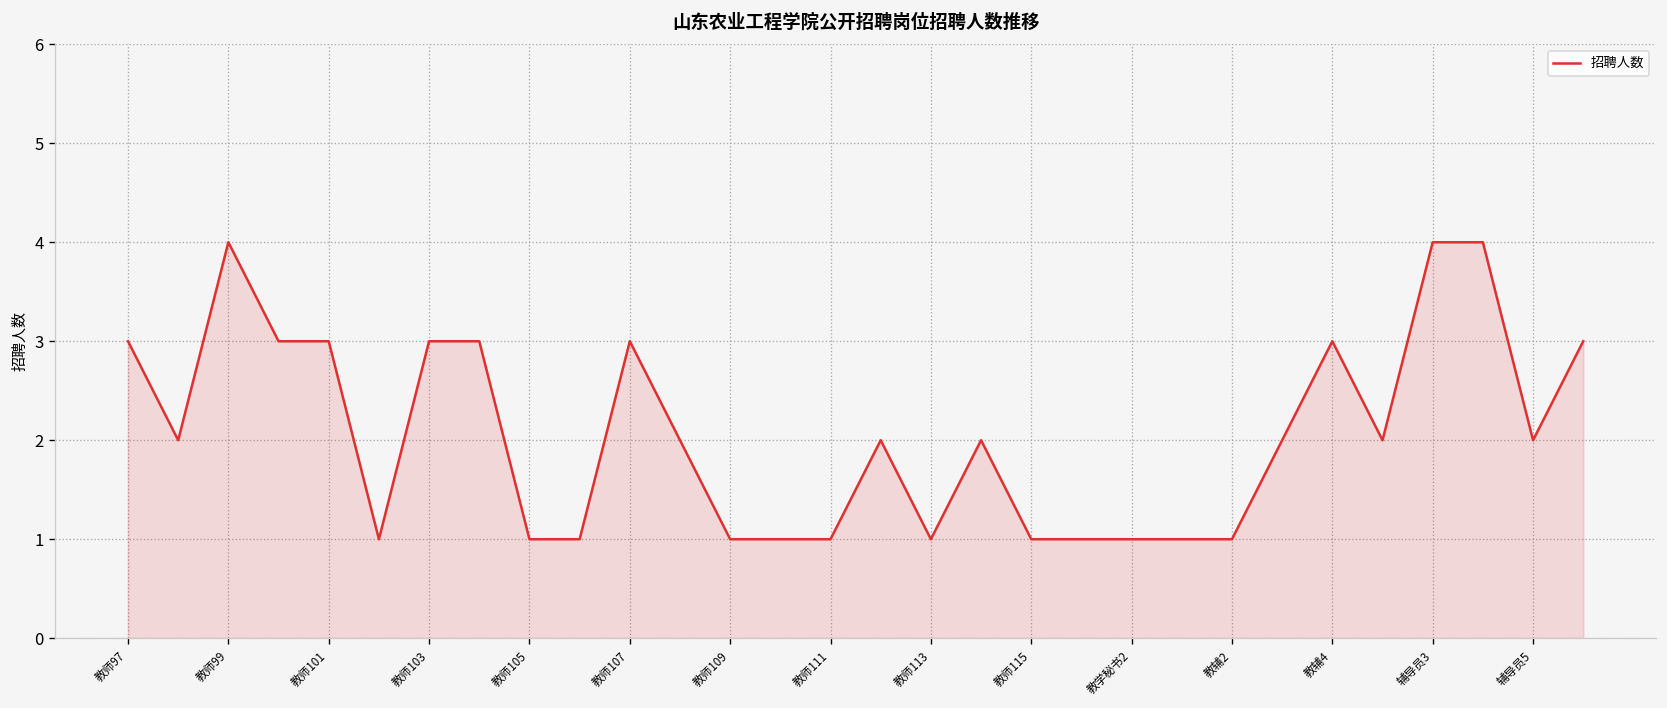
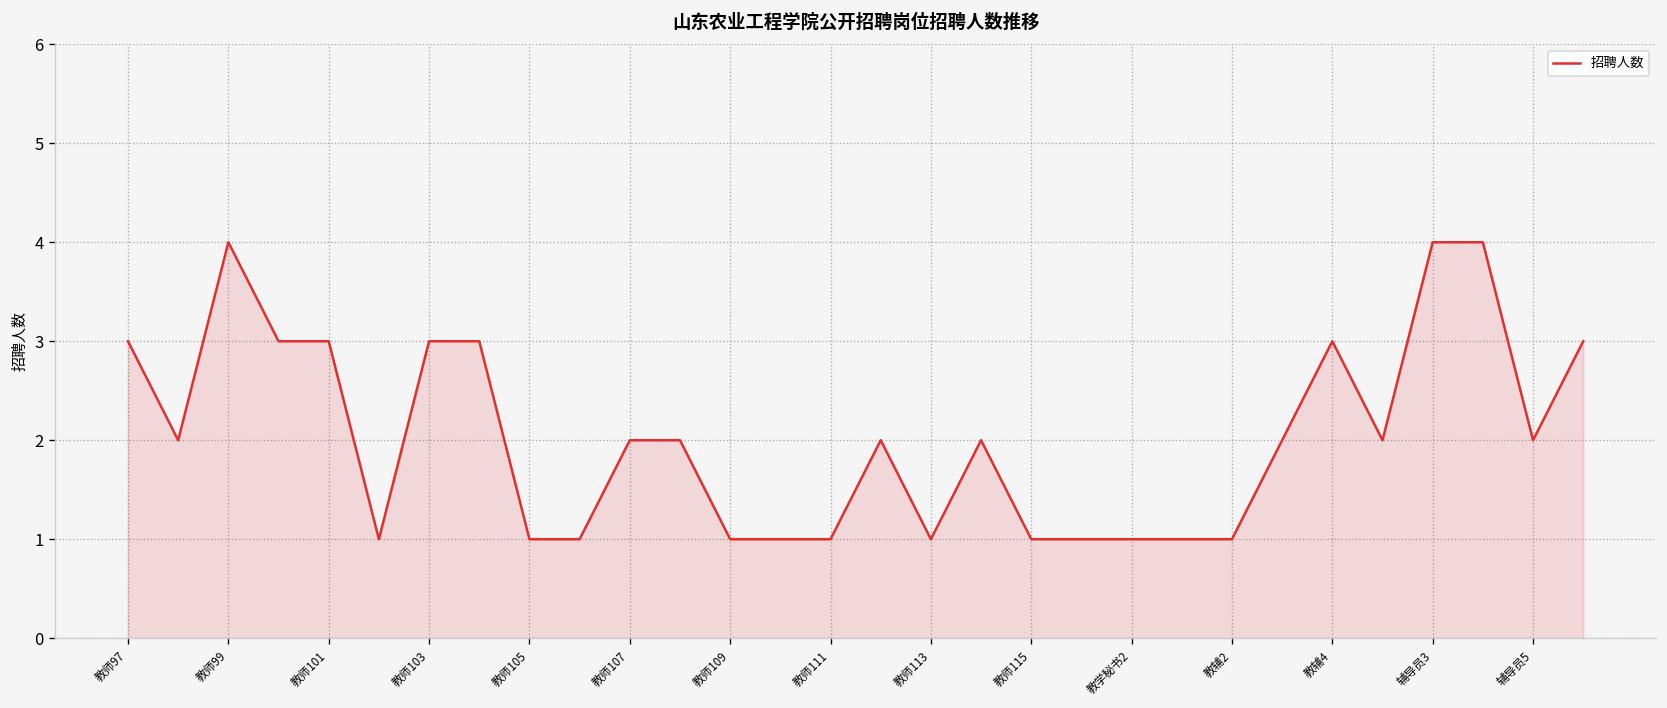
  {
    "教师97": 3,
    "教师99": 4,
    "教师101": 3,
    "教师103": 3,
    "教师105": 1,
-   "教师107": 3,
+   "教师107": 2,
    "教师109": 1,
    "教师111": 1,
    "教师113": 1,
    "教师115": 1,
    "教学秘书2": 1,
    "教辅2": 1,
    "教辅4": 3,
    "辅导员3": 4,
    "辅导员5": 2
  }
